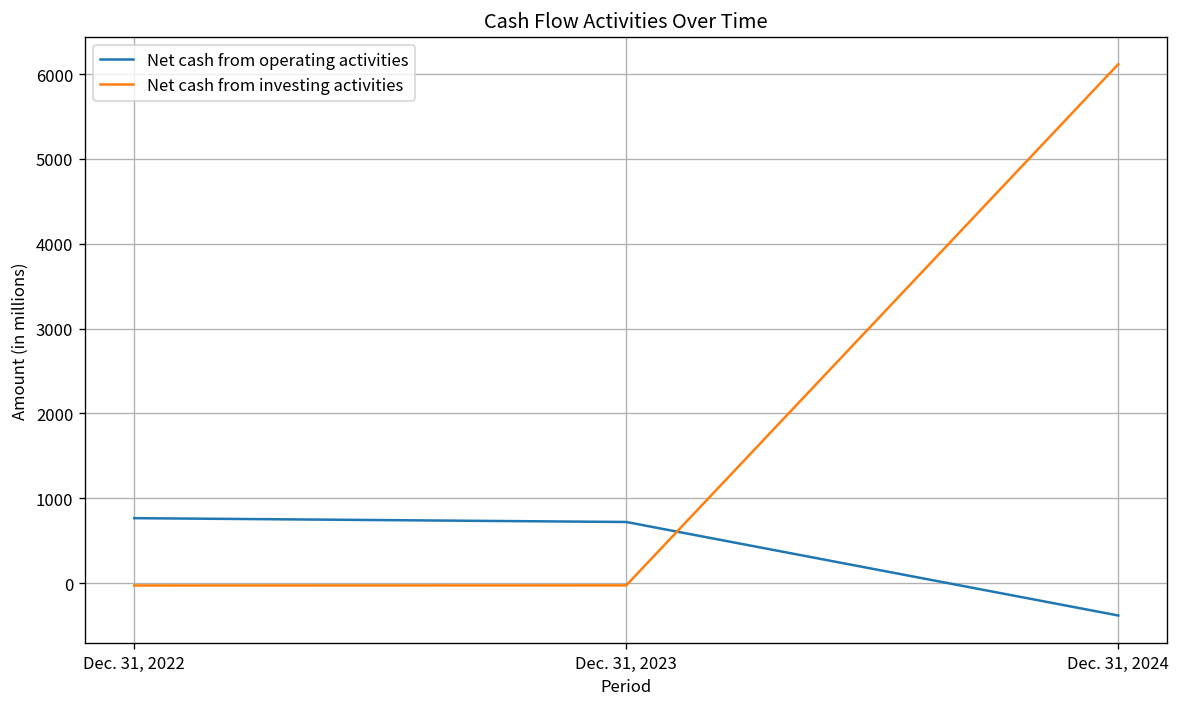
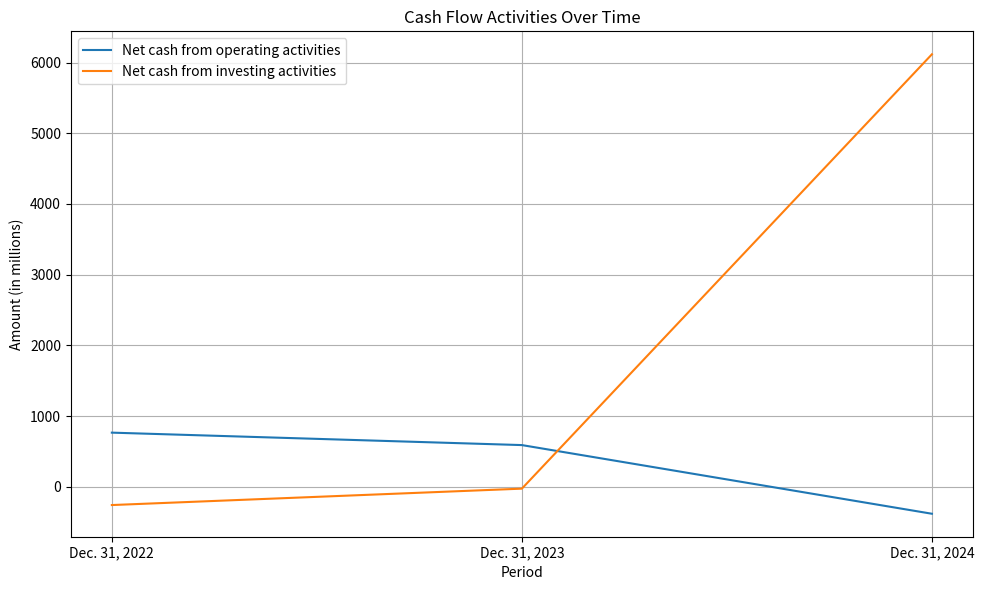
  {
    "Net cash from operating activities": {
      "Dec. 31, 2022": 800,
-     "Dec. 31, 2023": 700,
+     "Dec. 31, 2023": 600,
      "Dec. 31, 2024": -400
    },
    "Net cash from investing activities": {
-     "Dec. 31, 2022": 0,
+     "Dec. 31, 2022": -300,
      "Dec. 31, 2023": 0,
      "Dec. 31, 2024": 6100
    }
  }
